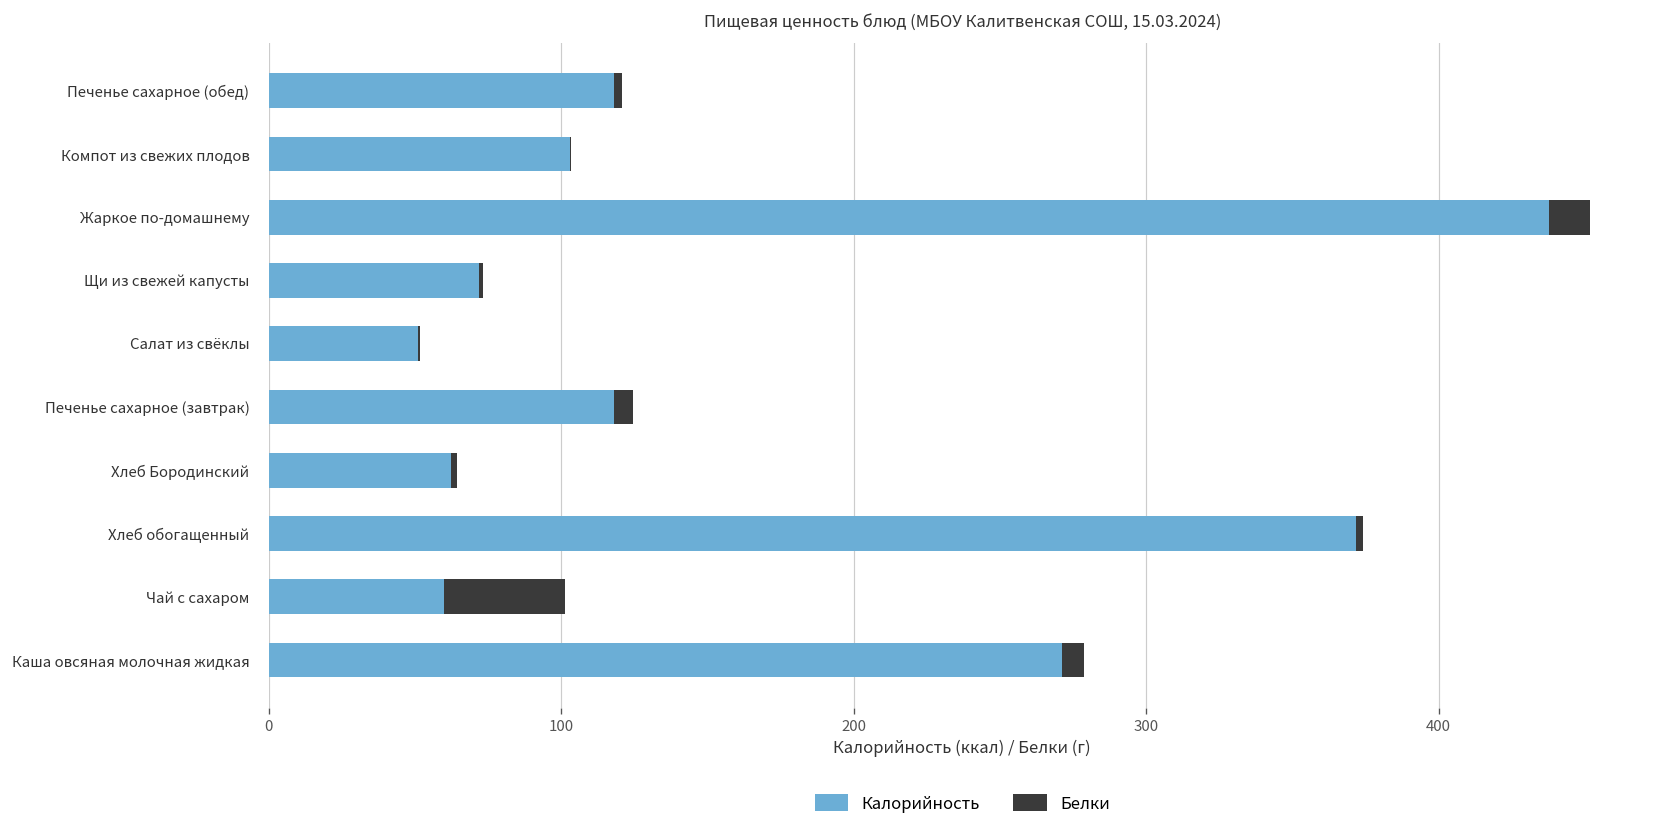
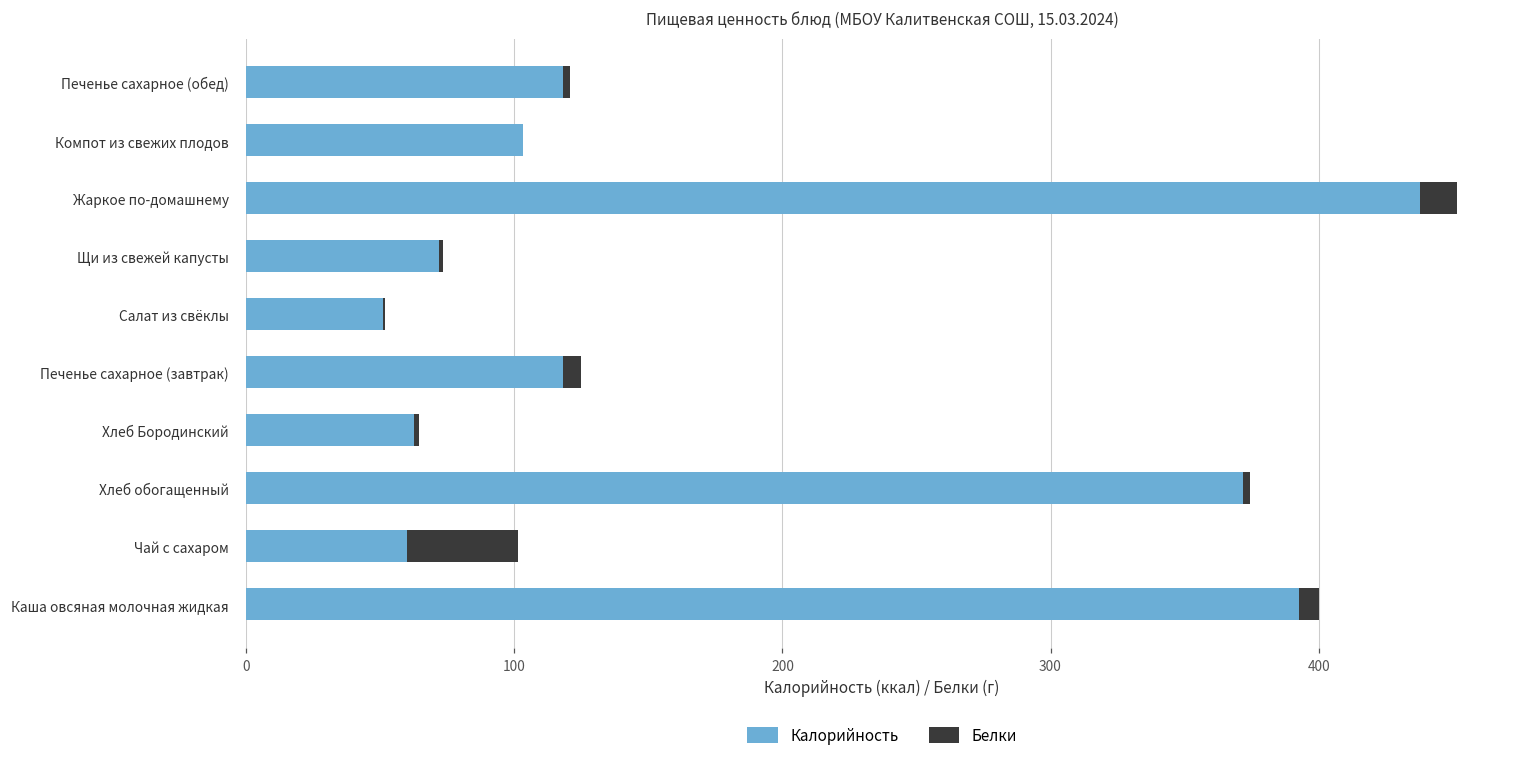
  {
    "Калорийность": {
      "Печенье сахарное (обед)": 118,
      "Компот из свежих плодов": 103,
      "Жаркое по-домашнему": 438,
      "Щи из свежей капусты": 72,
      "Салат из свёклы": 51,
      "Печенье сахарное (завтрак)": 118,
      "Хлеб Бородинский": 62,
      "Хлеб обогащенный": 372,
      "Чай с сахаром": 60,
-     "Каша овсяная молочная жидкая": 271
+     "Каша овсяная молочная жидкая": 393
    },
    "Белки": {
      "Печенье сахарное (обед)": 3,
      "Жаркое по-домашнему": 14,
      "Щи из свежей капусты": 1,
      "Печенье сахарное (завтрак)": 7,
      "Хлеб Бородинский": 2,
      "Хлеб обогащенный": 2,
      "Чай с сахаром": 41,
      "Каша овсяная молочная жидкая": 7
    }
  }
